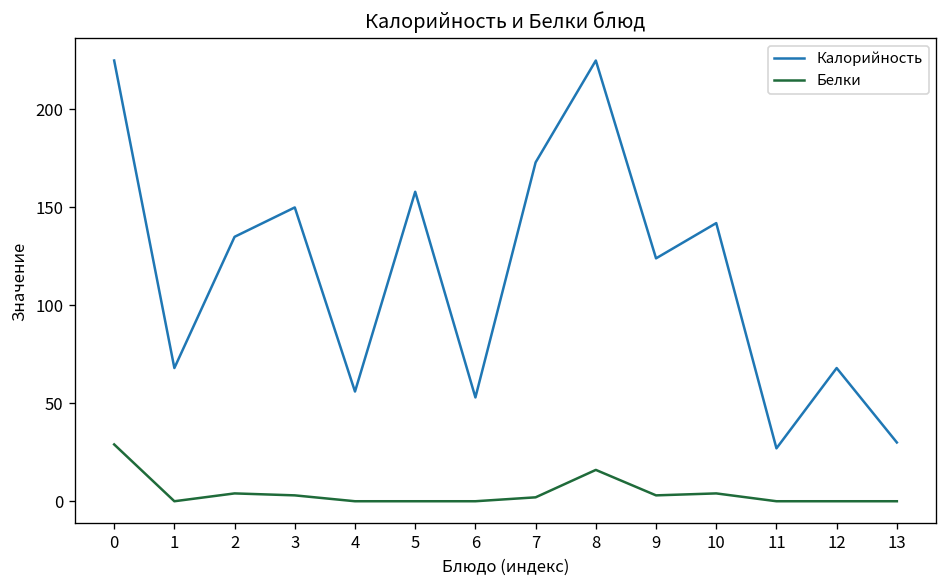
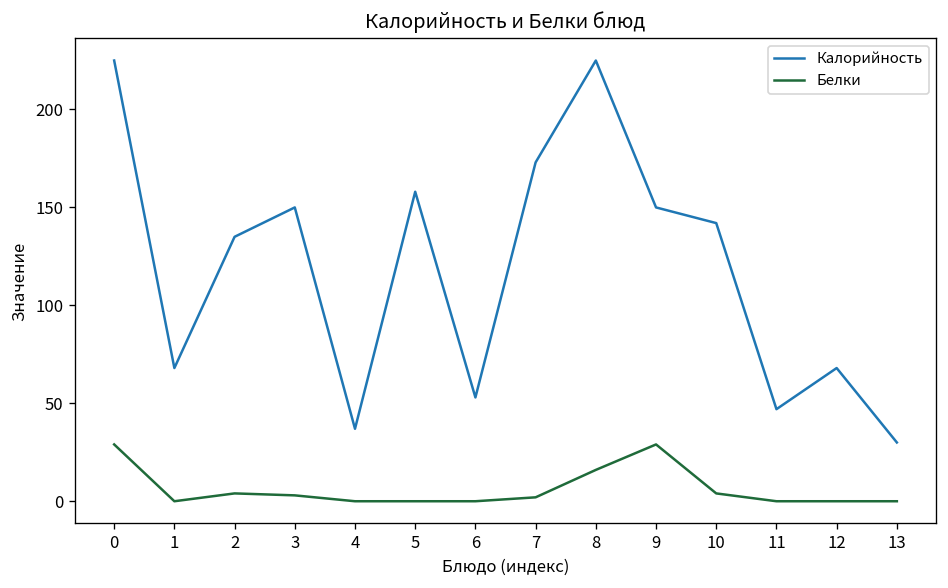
  {
    "Калорийность": {
      "0": 225,
      "1": 68,
      "2": 135,
      "3": 150,
-     "4": 56,
+     "4": 37,
      "5": 158,
      "6": 53,
      "7": 173,
      "8": 225,
-     "9": 124,
+     "9": 150,
      "10": 142,
-     "11": 27,
+     "11": 47,
      "12": 68,
      "13": 30
    },
    "Белки": {
      "0": 29,
      "1": 0,
      "2": 4,
      "3": 3,
      "4": 0,
      "5": 0,
      "6": 0,
      "7": 2,
      "8": 16,
-     "9": 3,
+     "9": 29,
      "10": 4,
      "11": 0,
      "12": 0,
      "13": 0
    }
  }
